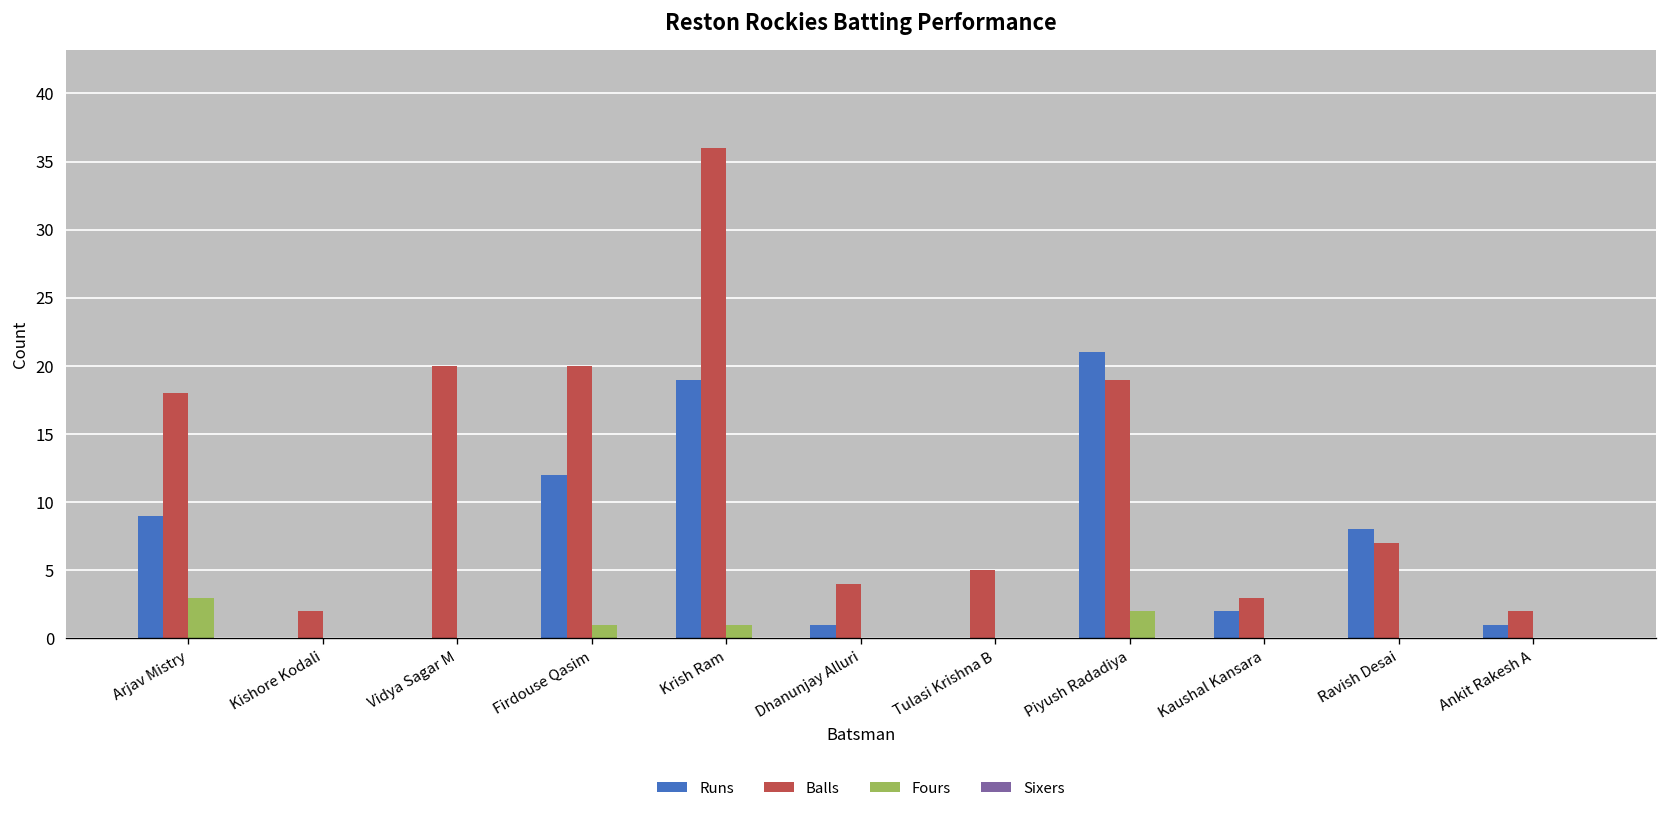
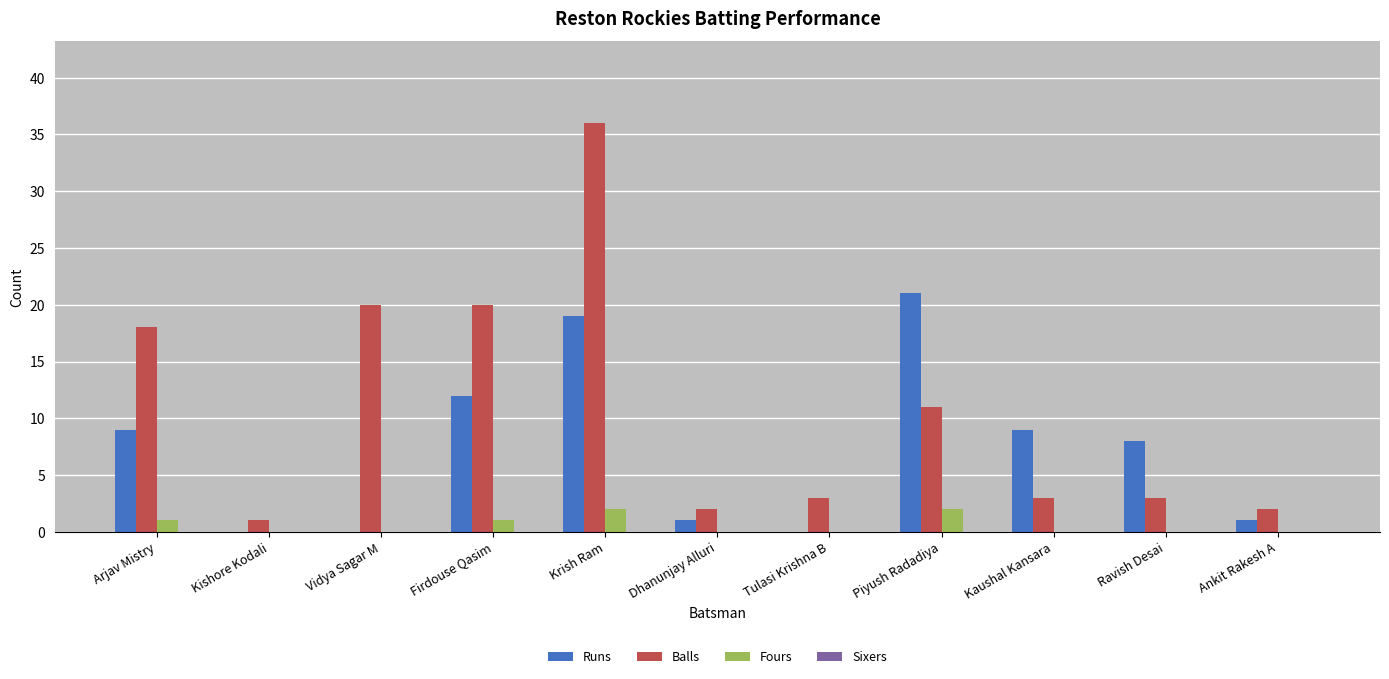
  {
    "Runs": {
      "Arjav Mistry": 9,
      "Kishore Kodali": 0,
      "Vidya Sagar M": 0,
      "Firdouse Qasim": 12,
      "Krish Ram": 19,
      "Dhanunjay Alluri": 1,
      "Tulasi Krishna B": 0,
      "Piyush Radadiya": 21,
-     "Kaushal Kansara": 2,
+     "Kaushal Kansara": 9,
      "Ravish Desai": 8,
      "Ankit Rakesh A": 1
    },
    "Balls": {
      "Arjav Mistry": 18,
-     "Kishore Kodali": 2,
+     "Kishore Kodali": 1,
      "Vidya Sagar M": 20,
      "Firdouse Qasim": 20,
      "Krish Ram": 36,
-     "Dhanunjay Alluri": 4,
-     "Tulasi Krishna B": 5,
-     "Piyush Radadiya": 19,
+     "Dhanunjay Alluri": 2,
+     "Tulasi Krishna B": 3,
+     "Piyush Radadiya": 11,
      "Kaushal Kansara": 3,
-     "Ravish Desai": 7,
+     "Ravish Desai": 3,
      "Ankit Rakesh A": 2
    },
    "Fours": {
-     "Arjav Mistry": 3,
+     "Arjav Mistry": 1,
      "Kishore Kodali": 0,
      "Vidya Sagar M": 0,
      "Firdouse Qasim": 1,
-     "Krish Ram": 1,
+     "Krish Ram": 2,
      "Dhanunjay Alluri": 0,
      "Tulasi Krishna B": 0,
      "Piyush Radadiya": 2,
      "Kaushal Kansara": 0,
      "Ravish Desai": 0,
      "Ankit Rakesh A": 0
    },
    "Sixers": {
      "Arjav Mistry": 0,
      "Kishore Kodali": 0,
      "Vidya Sagar M": 0,
      "Firdouse Qasim": 0,
      "Krish Ram": 0,
      "Dhanunjay Alluri": 0,
      "Tulasi Krishna B": 0,
      "Piyush Radadiya": 0,
      "Kaushal Kansara": 0,
      "Ravish Desai": 0,
      "Ankit Rakesh A": 0
    }
  }
